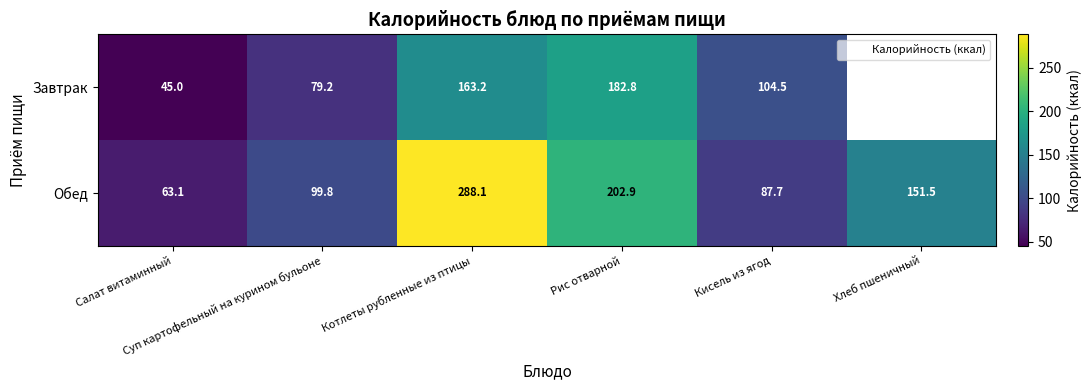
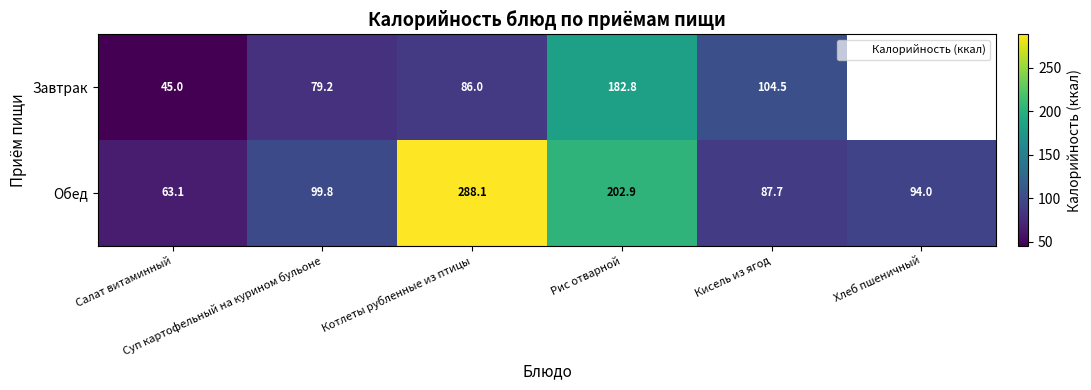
  {
    "Завтрак": {
      "Салат витаминный": 45.0,
      "Суп картофельный на курином бульоне": 79.2,
-     "Котлеты рубленные из птицы": 163.2,
+     "Котлеты рубленные из птицы": 86.0,
      "Рис отварной": 182.8,
      "Кисель из ягод": 104.5
    },
    "Обед": {
      "Салат витаминный": 63.1,
      "Суп картофельный на курином бульоне": 99.8,
      "Котлеты рубленные из птицы": 288.1,
      "Рис отварной": 202.9,
      "Кисель из ягод": 87.7,
-     "Хлеб пшеничный": 151.5
+     "Хлеб пшеничный": 94.0
    }
  }
